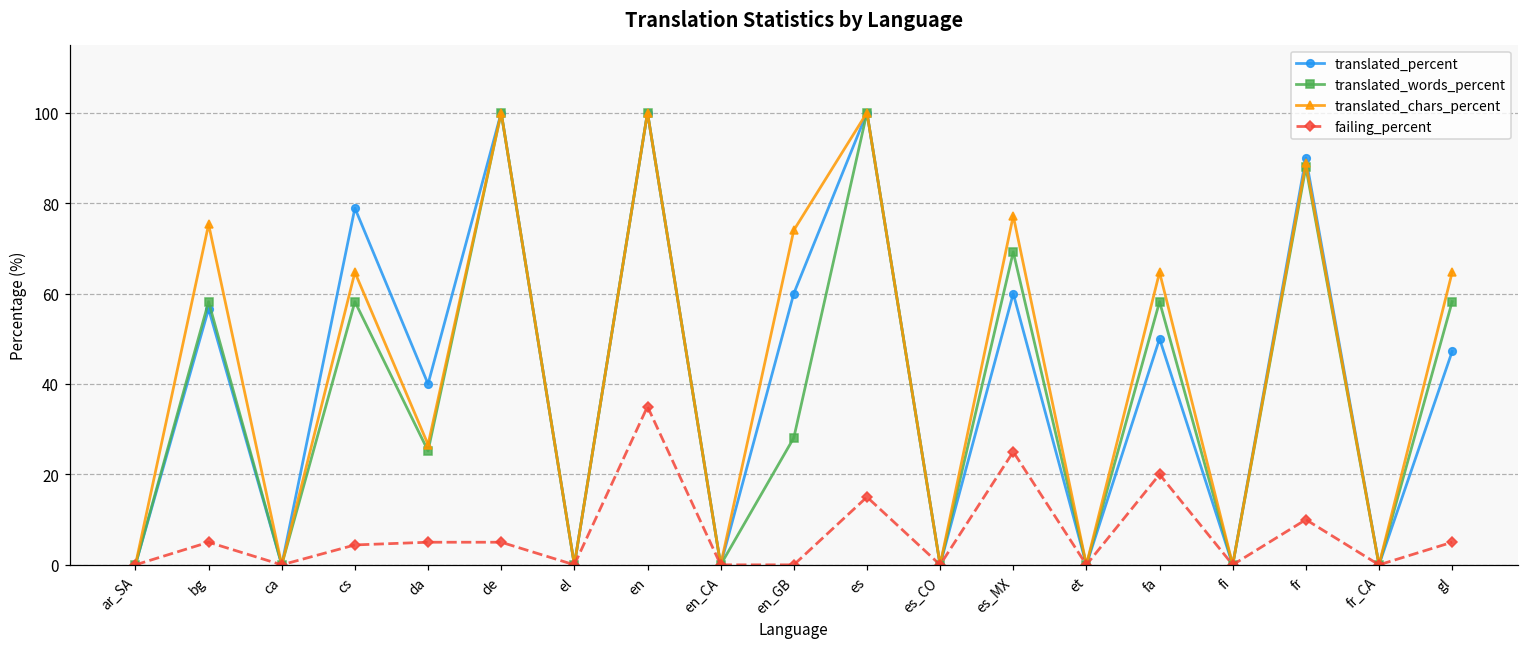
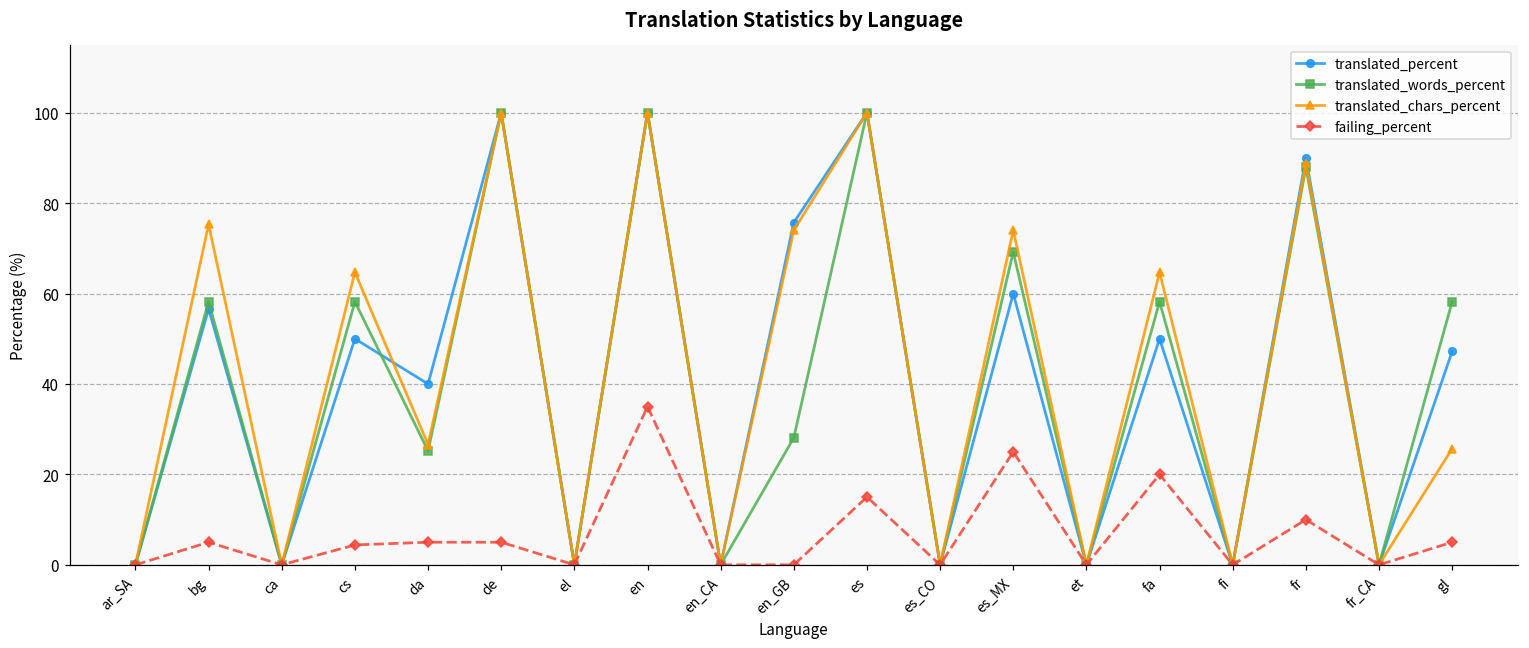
  {
    "translated_percent": {
      "bg": 57,
-     "cs": 79,
+     "cs": 50,
      "da": 40,
-     "en_GB": 60,
+     "en_GB": 76,
      "es_MX": 60,
      "fa": 50,
      "fr": 90,
      "gl": 47
    },
    "translated_words_percent": {
      "bg": 58,
      "cs": 58,
      "da": 25,
      "en_GB": 28,
      "es_MX": 69,
      "fa": 58,
      "fr": 88,
      "gl": 58
    },
    "translated_chars_percent": {
      "bg": 75,
      "cs": 65,
      "da": 27,
      "en_GB": 74,
-     "es_MX": 77,
+     "es_MX": 74,
      "fa": 65,
      "fr": 89,
-     "gl": 65
+     "gl": 26
    },
    "failing_percent": {
      "bg": 5,
      "cs": 4,
      "da": 5,
      "de": 5,
      "en": 35,
      "en_GB": 0,
      "es": 15,
      "es_MX": 25,
      "fa": 20,
      "fr": 10,
      "gl": 5
    }
  }
